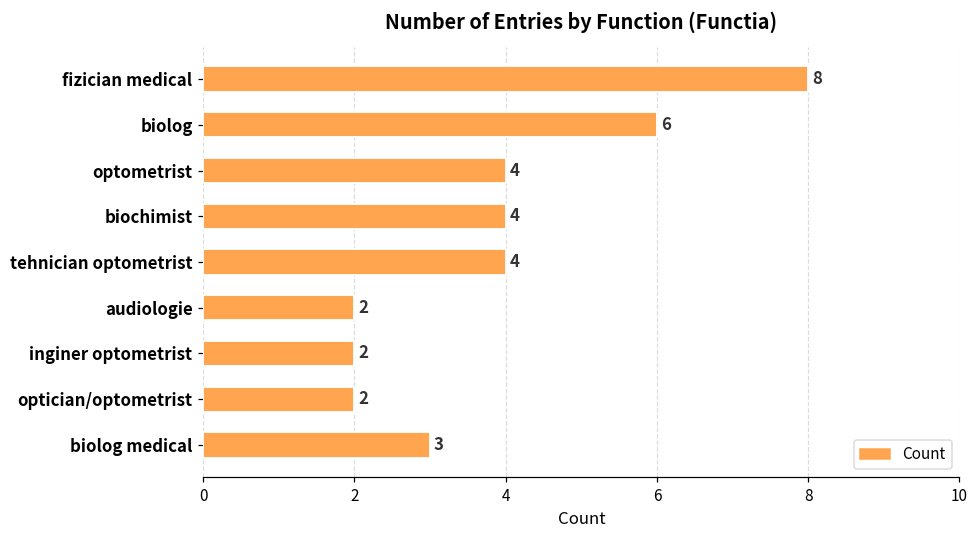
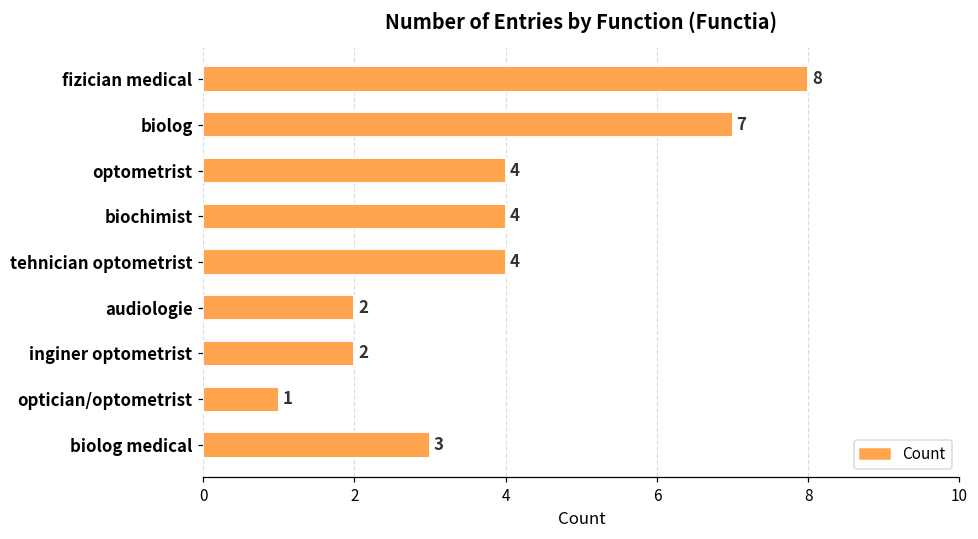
  {
    "fizician medical": 8,
-   "biolog": 6,
+   "biolog": 7,
    "optometrist": 4,
    "biochimist": 4,
    "tehnician optometrist": 4,
    "audiologie": 2,
    "inginer optometrist": 2,
-   "optician/optometrist": 2,
+   "optician/optometrist": 1,
    "biolog medical": 3
  }
